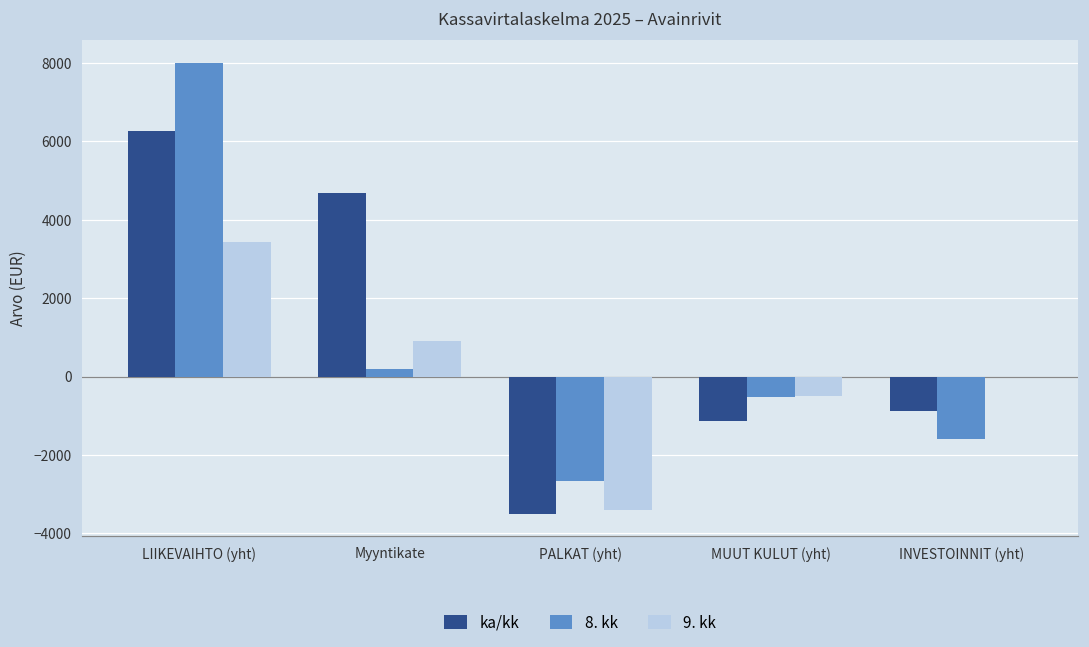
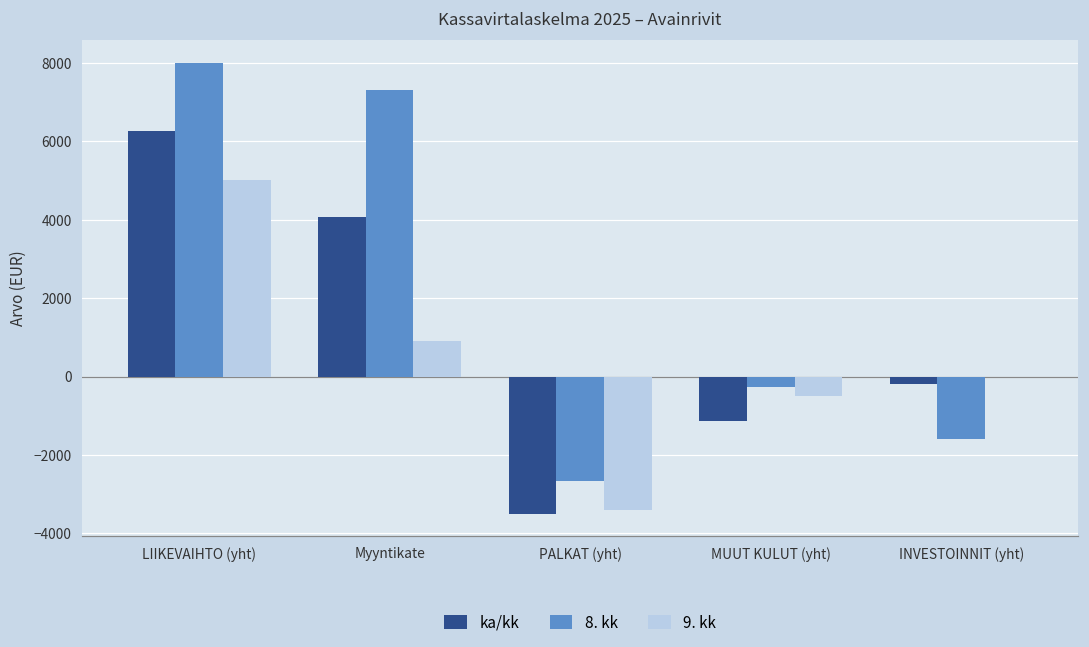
  {
    "ka/kk": {
      "LIIKEVAIHTO (yht)": 6200,
-     "Myyntikate": 4700,
+     "Myyntikate": 4100,
      "PALKAT (yht)": -3500,
      "MUUT KULUT (yht)": -1100,
-     "INVESTOINNIT (yht)": -900
+     "INVESTOINNIT (yht)": -200
    },
    "8. kk": {
      "LIIKEVAIHTO (yht)": 8000,
-     "Myyntikate": 200,
+     "Myyntikate": 7300,
      "PALKAT (yht)": -2700,
-     "MUUT KULUT (yht)": -500,
+     "MUUT KULUT (yht)": -300,
      "INVESTOINNIT (yht)": -1600
    },
    "9. kk": {
-     "LIIKEVAIHTO (yht)": 3400,
+     "LIIKEVAIHTO (yht)": 5000,
      "Myyntikate": 900,
      "PALKAT (yht)": -3400,
      "MUUT KULUT (yht)": -500,
      "INVESTOINNIT (yht)": 0
    }
  }
